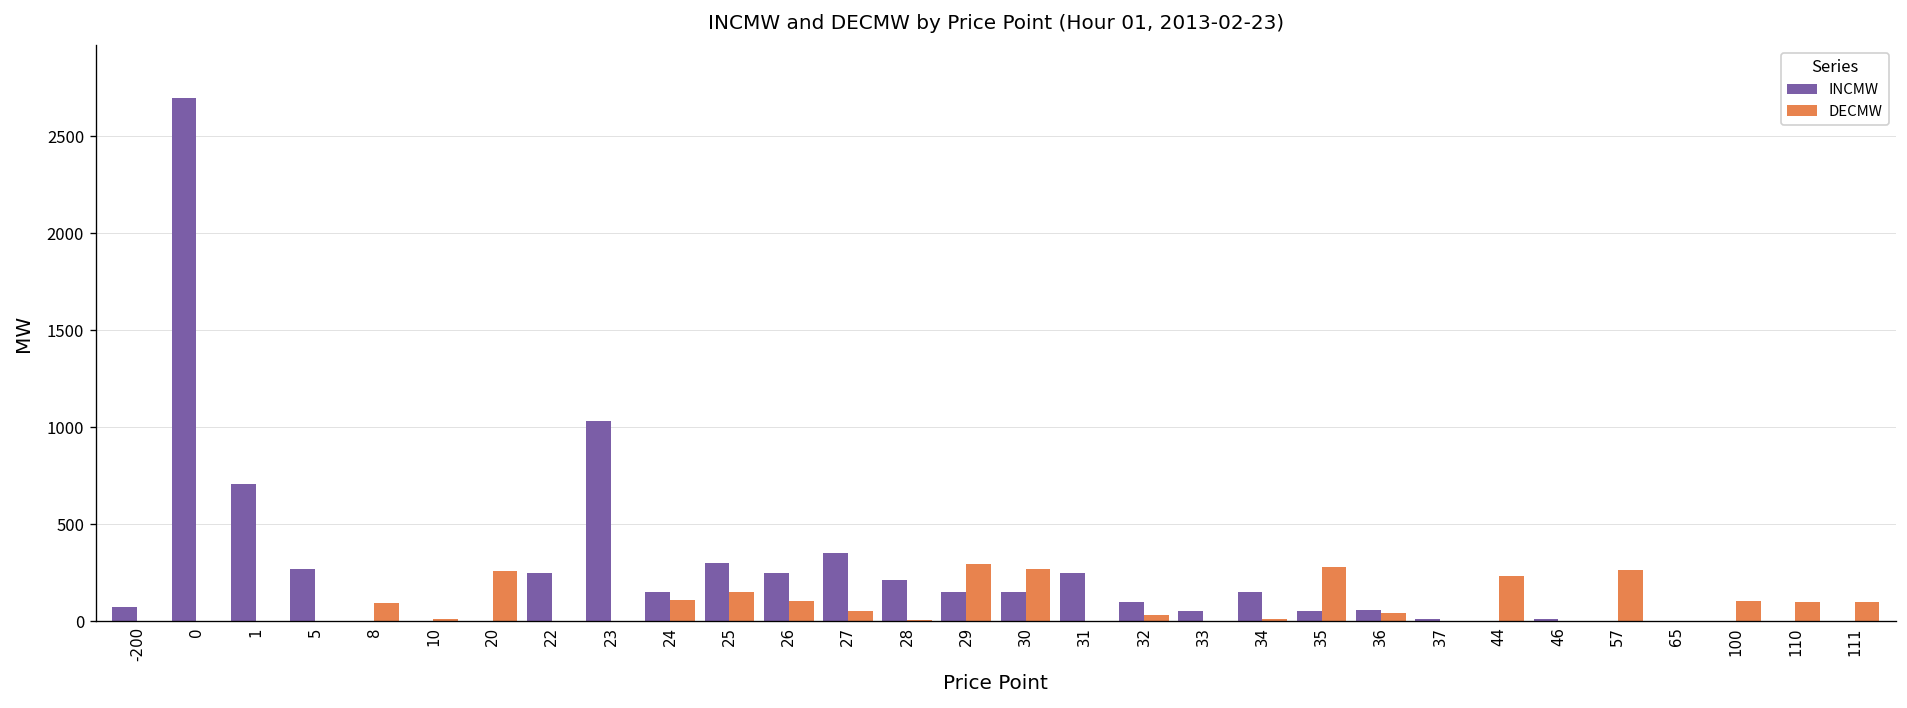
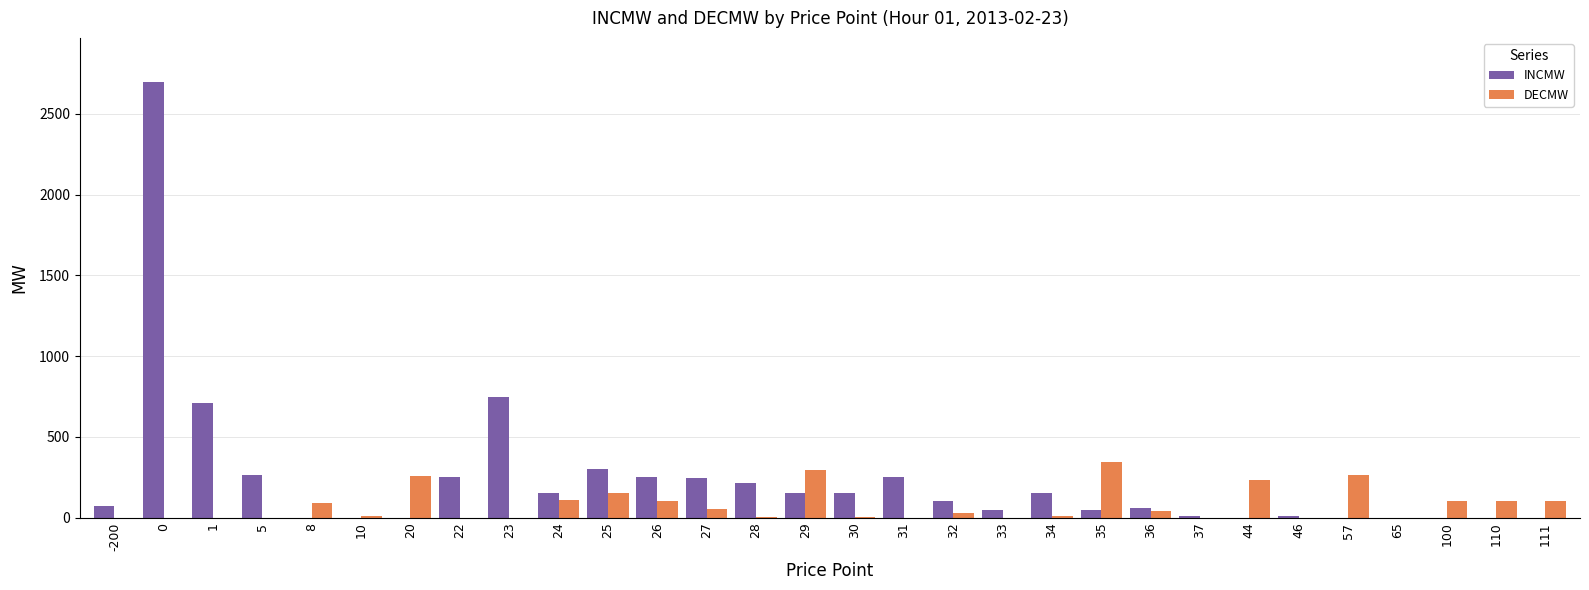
  {
    "INCMW": {
      "-200": 80,
      "0": 2700,
      "1": 710,
      "5": 270,
      "8": 0,
      "10": 0,
      "20": 0,
      "22": 250,
-     "23": 1030,
+     "23": 750,
      "24": 150,
      "25": 300,
      "26": 250,
-     "27": 350,
+     "27": 240,
      "28": 210,
      "29": 150,
      "30": 150,
      "31": 250,
      "32": 100,
      "33": 50,
      "34": 150,
      "35": 50,
      "36": 60,
      "44": 0,
      "57": 0,
      "65": 0,
      "100": 0,
      "110": 0,
      "111": 0
    },
    "DECMW": {
      "-200": 0,
      "0": 0,
      "1": 0,
      "5": 0,
      "8": 90,
      "20": 260,
      "22": 0,
      "23": 0,
      "24": 110,
      "25": 150,
      "26": 110,
      "27": 50,
      "29": 290,
-     "30": 270,
+     "30": 0,
      "31": 0,
      "32": 30,
      "33": 0,
-     "35": 280,
+     "35": 350,
      "36": 40,
      "37": 0,
      "44": 230,
      "46": 0,
      "57": 270,
      "65": 0,
      "100": 100,
      "110": 100,
      "111": 100
    }
  }
